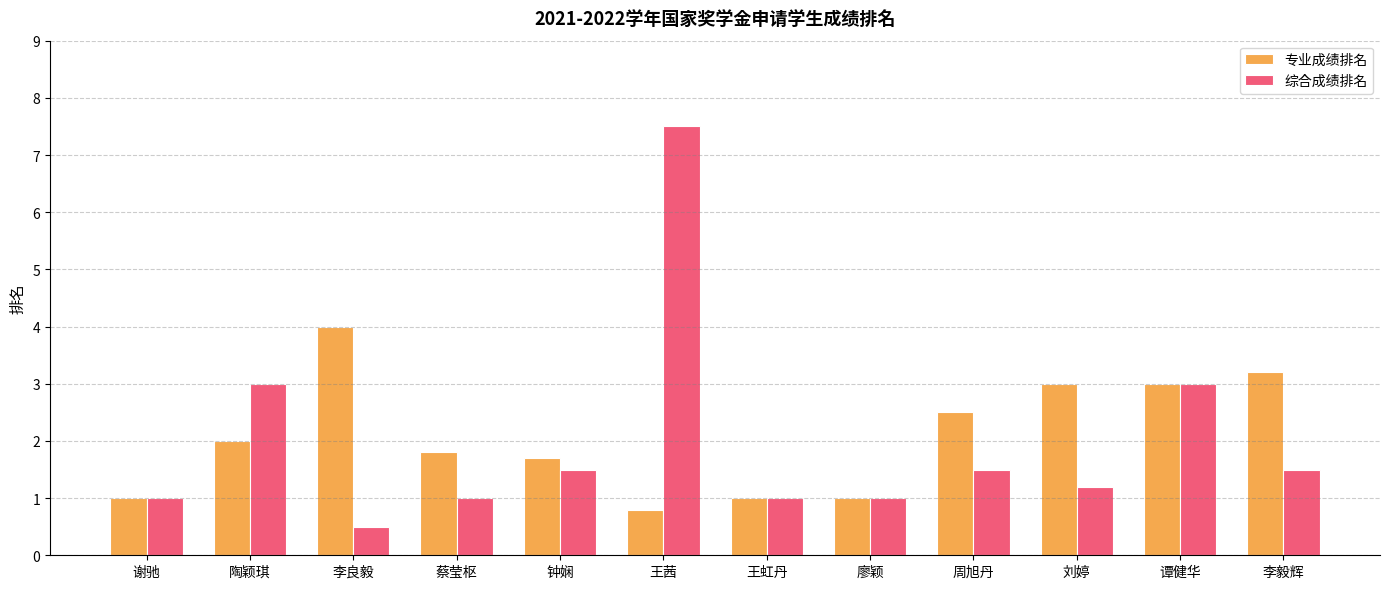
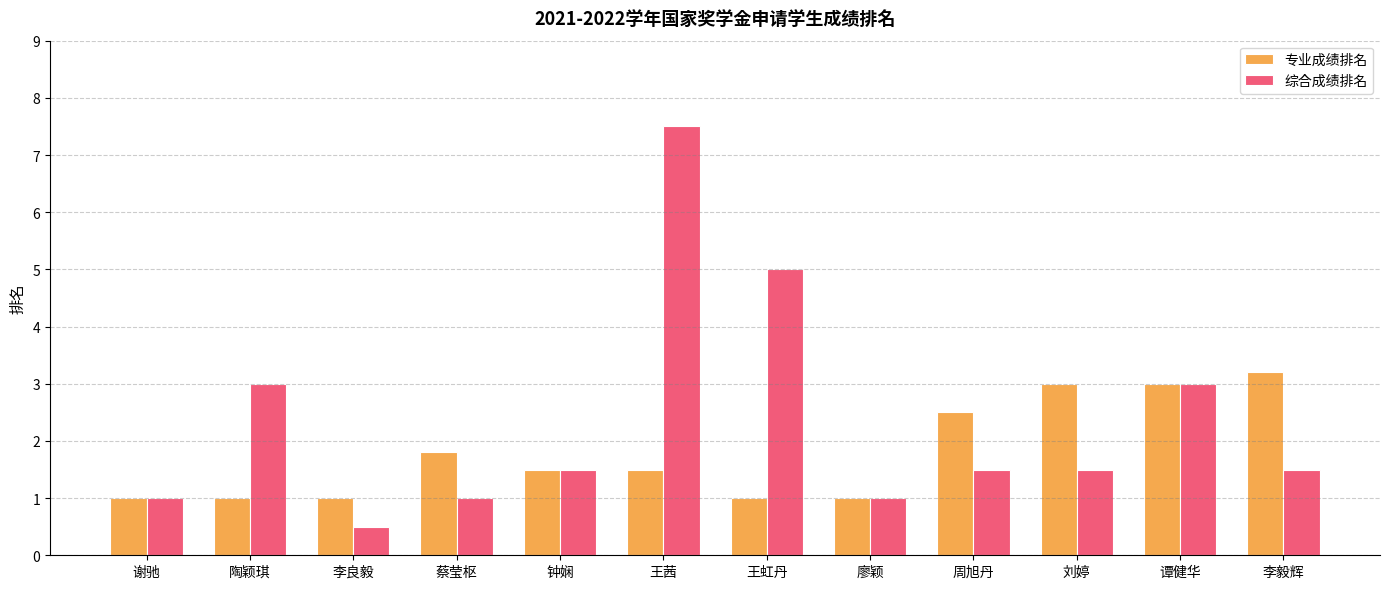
  {
    "专业成绩排名": {
      "谢驰": 1.0,
-     "陶颖琪": 2,
-     "李良毅": 4,
+     "陶颖琪": 1,
+     "李良毅": 1,
      "蔡莹枢": 1.8,
-     "钟娴": 1.7,
-     "王茜": 0.8,
+     "钟娴": 1.5,
+     "王茜": 1.5,
      "王虹丹": 1.0,
      "廖颖": 1.0,
      "周旭丹": 2.5,
      "刘婷": 3.0,
      "谭健华": 3.0,
      "李毅辉": 3.2
    },
    "综合成绩排名": {
      "谢驰": 1.0,
      "陶颖琪": 3.0,
      "李良毅": 0.5,
      "蔡莹枢": 1.0,
      "钟娴": 1.5,
      "王茜": 7.5,
-     "王虹丹": 1,
+     "王虹丹": 5,
      "廖颖": 1.0,
      "周旭丹": 1.5,
-     "刘婷": 1.2,
+     "刘婷": 1.5,
      "谭健华": 3.0,
      "李毅辉": 1.5
    }
  }
